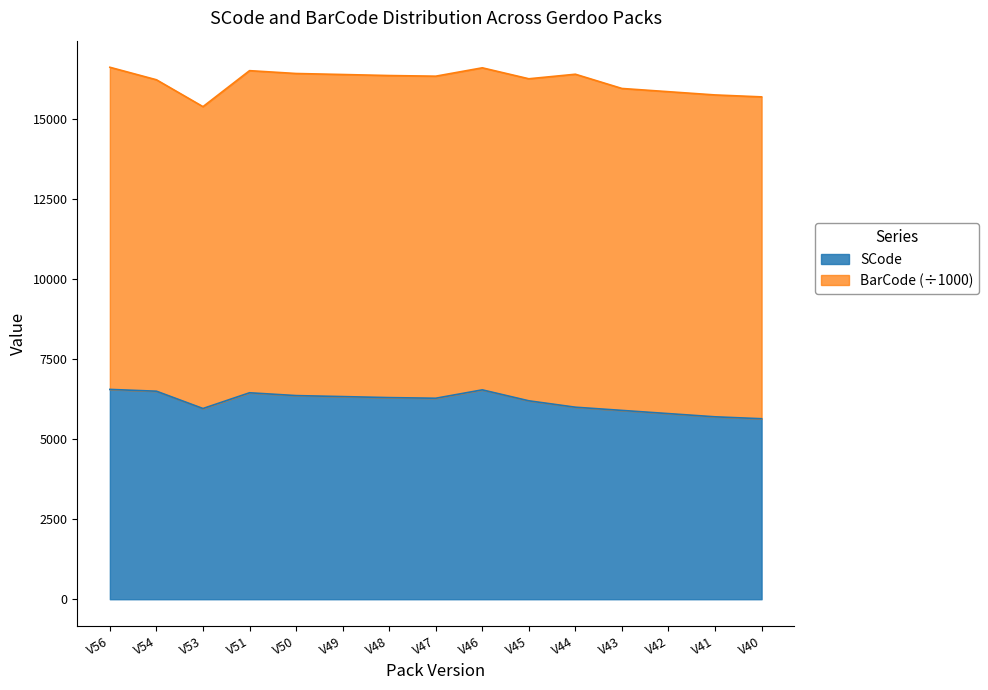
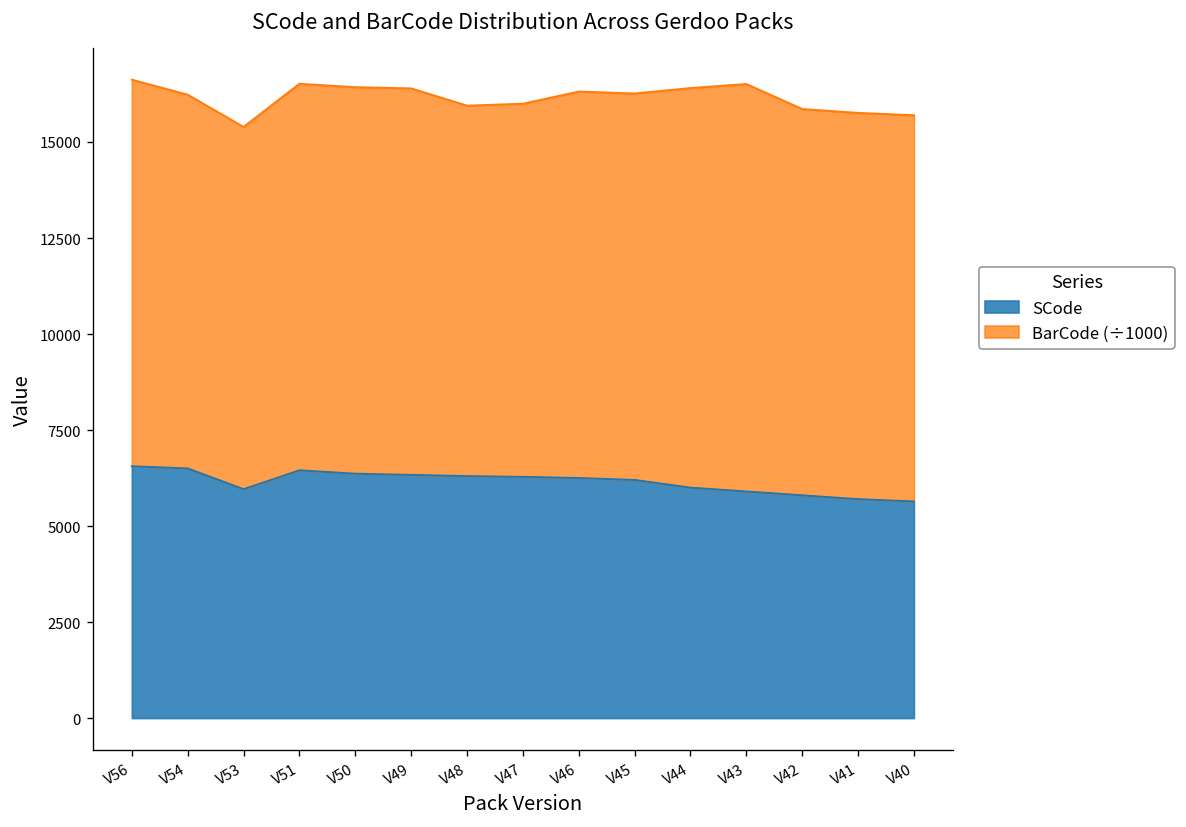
  {
    "SCode": {
      "V56": 6600,
      "V54": 6500,
      "V53": 6000,
      "V51": 6500,
      "V50": 6400,
      "V49": 6300,
      "V48": 6300,
      "V47": 6300,
-     "V46": 6500,
+     "V46": 6300,
      "V45": 6200,
      "V44": 6000,
      "V43": 5900,
      "V42": 5800,
      "V41": 5700,
      "V40": 5600
    },
    "BarCode (÷1000)": {
      "V56": 10100,
      "V54": 9700,
      "V53": 9400,
      "V51": 10100,
      "V50": 10100,
      "V49": 10100,
-     "V48": 10100,
-     "V47": 10100,
+     "V48": 9600,
+     "V47": 9700,
      "V46": 10100,
      "V45": 10100,
      "V44": 10400,
-     "V43": 10100,
+     "V43": 10600,
      "V42": 10100,
      "V41": 10100,
      "V40": 10100
    }
  }
